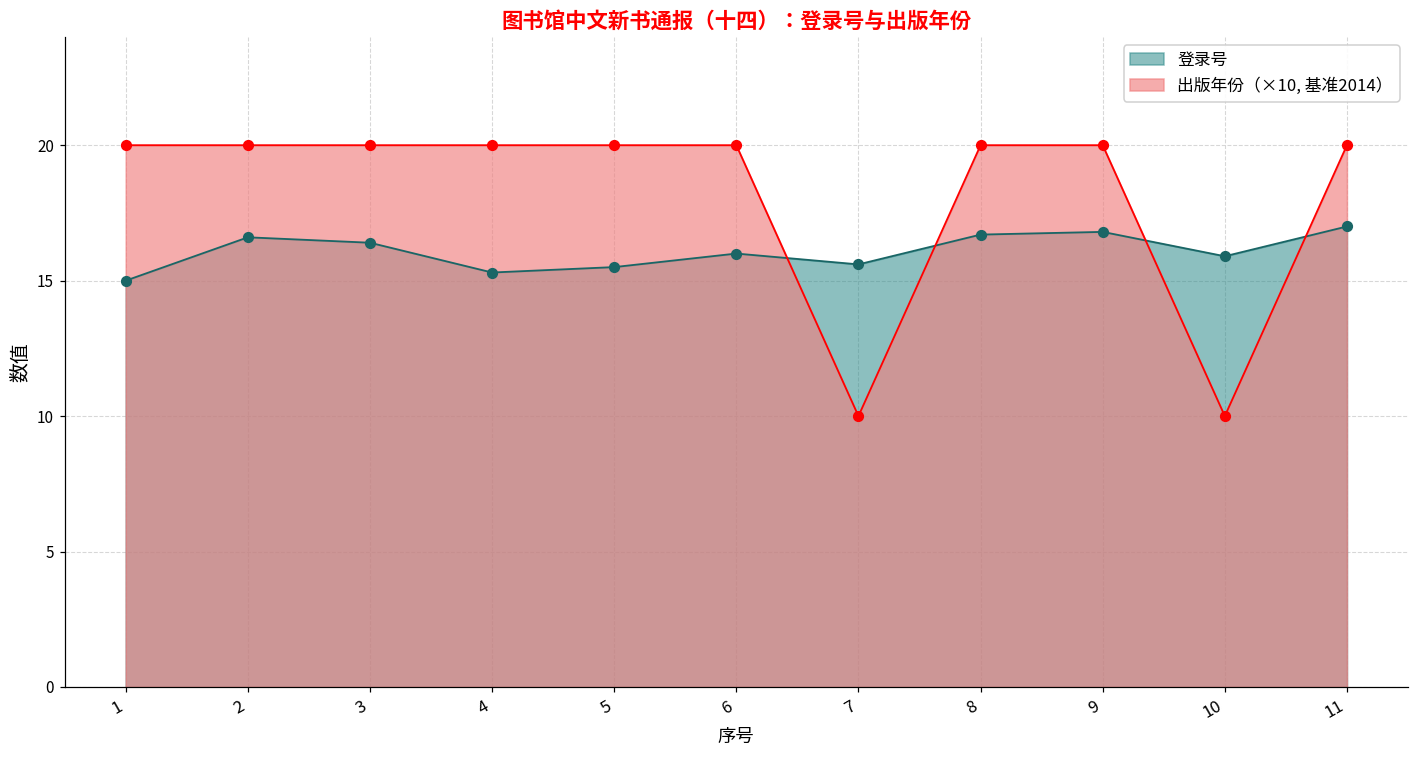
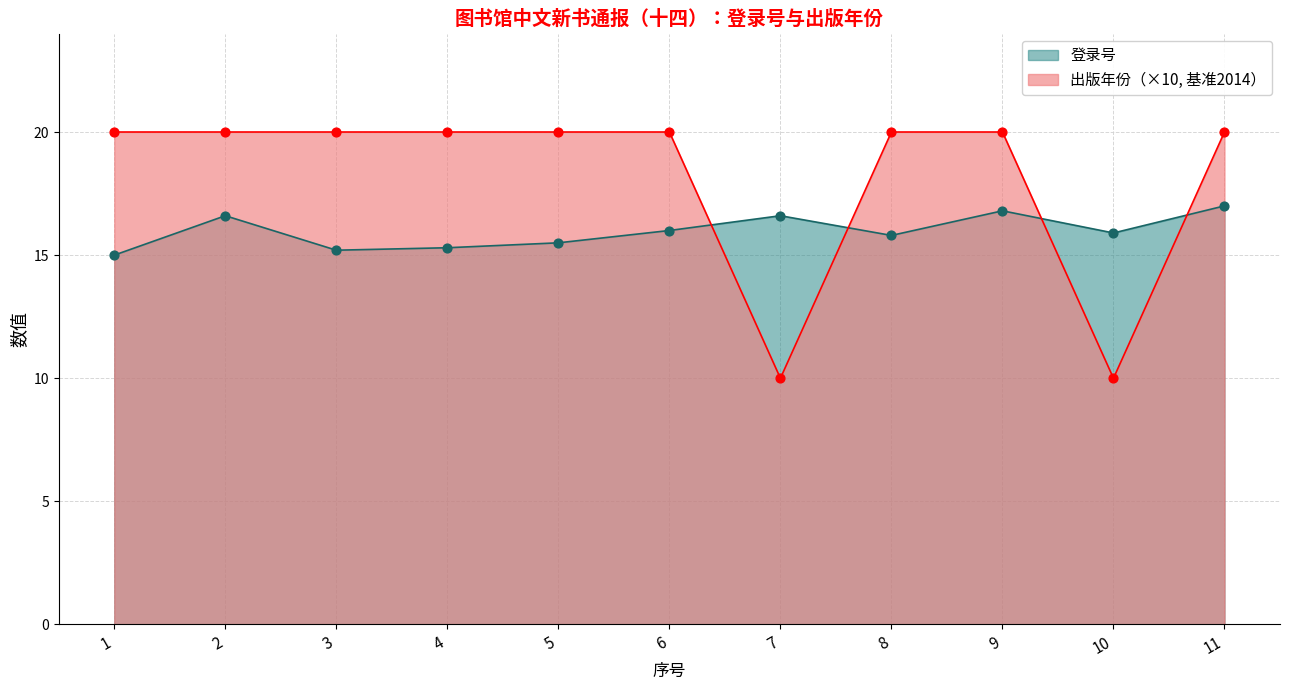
  {
    "登录号": {
      "1": 15.0,
      "2": 16.6,
-     "3": 16.4,
+     "3": 15.2,
      "4": 15.3,
      "5": 15.5,
      "6": 16.0,
-     "7": 15.6,
-     "8": 16.7,
+     "7": 16.6,
+     "8": 15.8,
      "9": 16.8,
      "10": 15.9,
      "11": 17.0
    },
    "出版年份（×10, 基准2014）": {
      "1": 20.0,
      "2": 20.0,
      "3": 20.0,
      "4": 20.0,
      "5": 20.0,
      "6": 20.0,
      "7": 10.0,
      "8": 20.0,
      "9": 20.0,
      "10": 10.0,
      "11": 20.0
    }
  }
